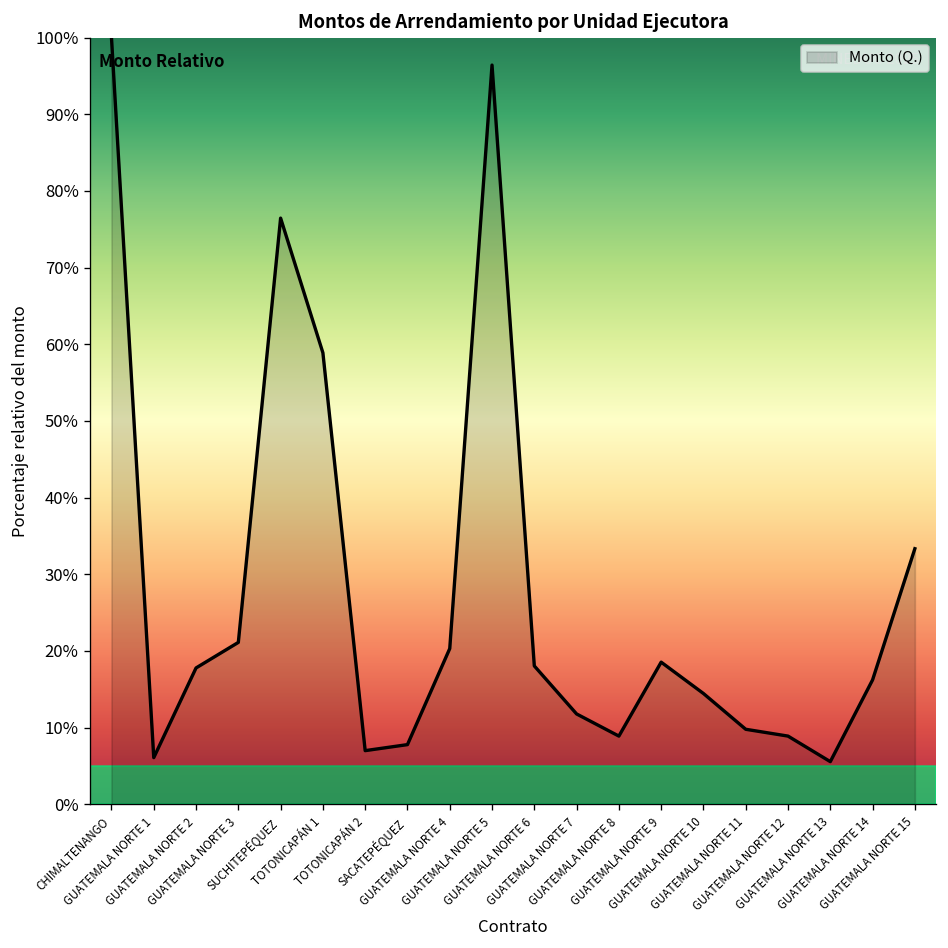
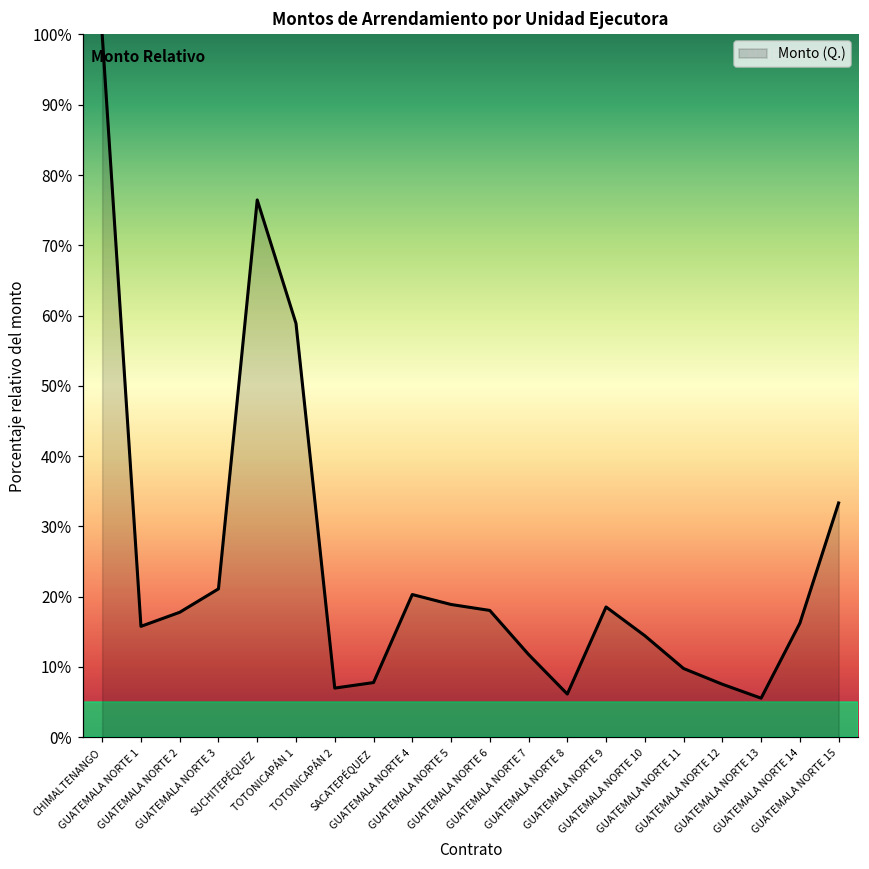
  {
    "CHIMALTENANGO": "100%",
-   "GUATEMALA NORTE 1": "6%",
+   "GUATEMALA NORTE 1": "16%",
    "GUATEMALA NORTE 2": "18%",
    "GUATEMALA NORTE 3": "21%",
    "SUCHITEPÉQUEZ": "76%",
    "TOTONICAPÁN 1": "59%",
    "TOTONICAPÁN 2": "7%",
    "SACATEPÉQUEZ": "8%",
    "GUATEMALA NORTE 4": "20%",
-   "GUATEMALA NORTE 5": "96%",
+   "GUATEMALA NORTE 5": "19%",
    "GUATEMALA NORTE 6": "18%",
    "GUATEMALA NORTE 7": "12%",
-   "GUATEMALA NORTE 8": "9%",
+   "GUATEMALA NORTE 8": "6%",
    "GUATEMALA NORTE 9": "19%",
    "GUATEMALA NORTE 10": "14%",
    "GUATEMALA NORTE 11": "10%",
-   "GUATEMALA NORTE 12": "9%",
+   "GUATEMALA NORTE 12": "8%",
    "GUATEMALA NORTE 13": "6%",
    "GUATEMALA NORTE 14": "16%",
    "GUATEMALA NORTE 15": "33%"
  }
